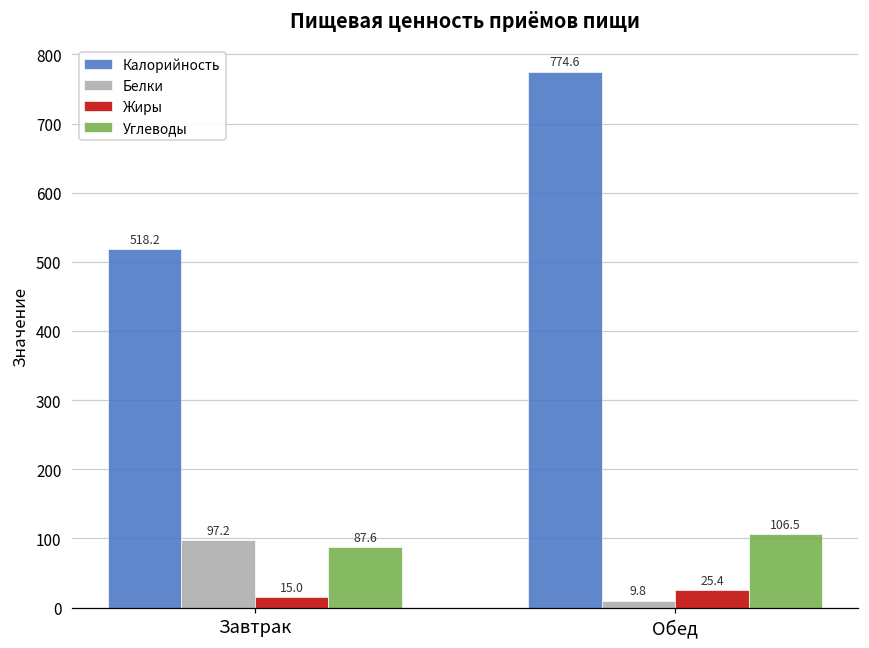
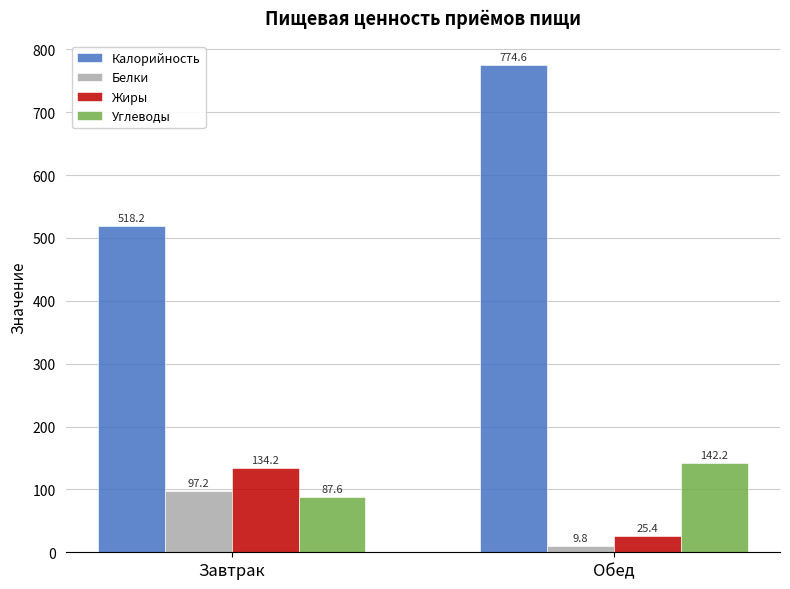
  {
    "Калорийность": {
      "Завтрак": 518.2,
      "Обед": 774.6
    },
    "Белки": {
      "Завтрак": 97.2,
      "Обед": 9.8
    },
    "Жиры": {
-     "Завтрак": 15.0,
+     "Завтрак": 134.2,
      "Обед": 25.4
    },
    "Углеводы": {
      "Завтрак": 87.6,
-     "Обед": 106.5
+     "Обед": 142.2
    }
  }
